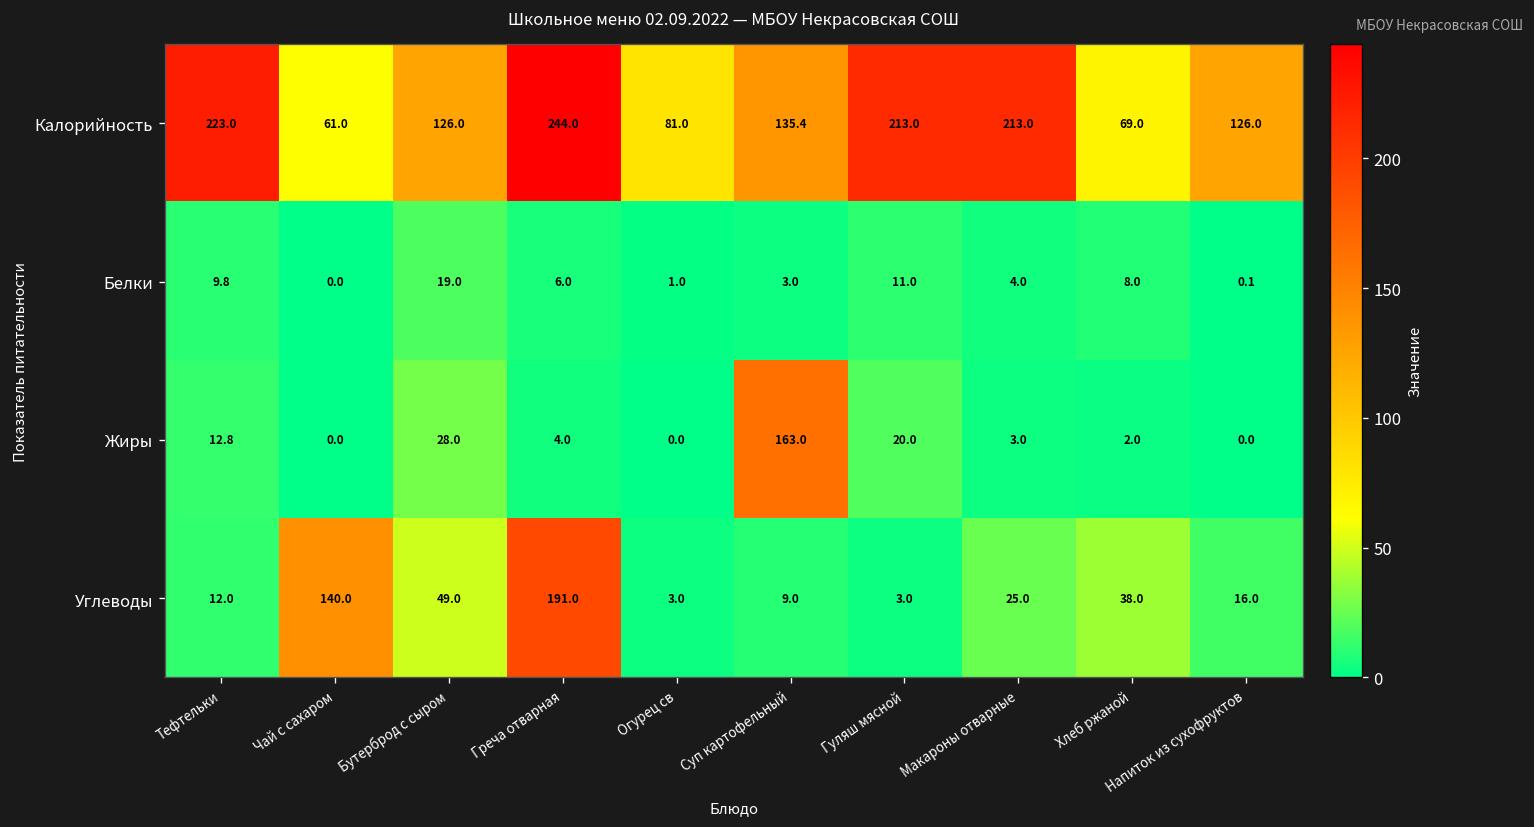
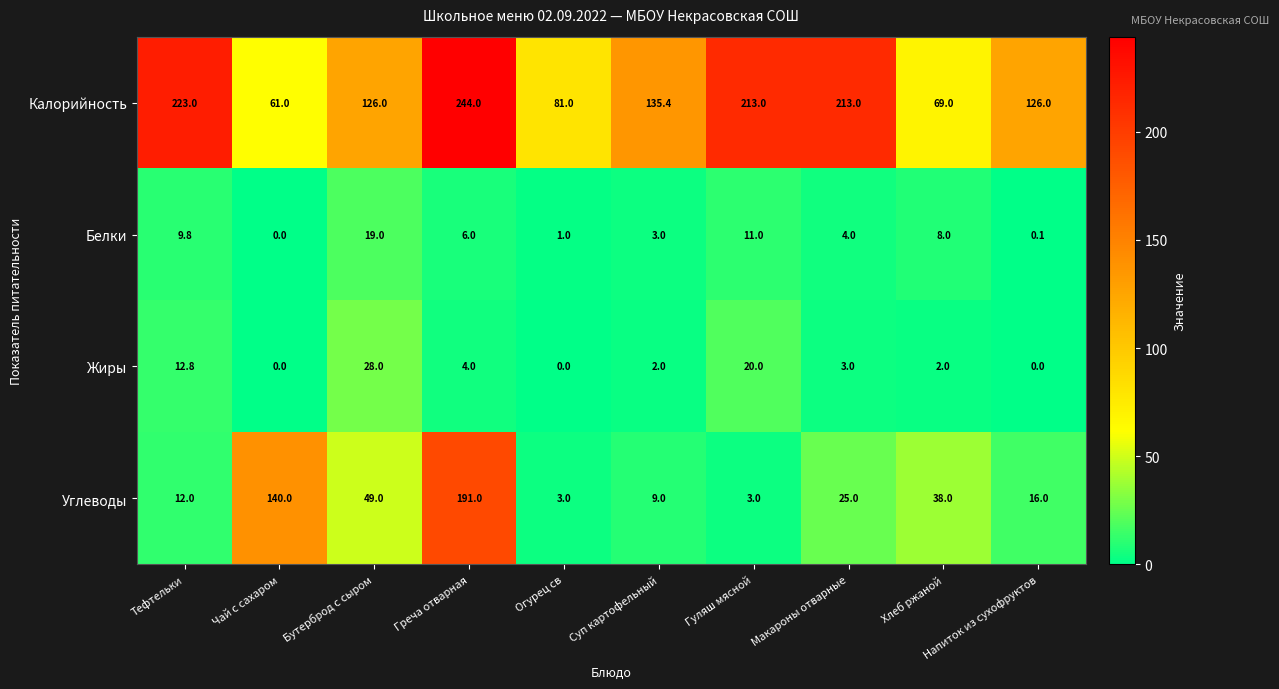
  {
    "Калорийность": {
      "Тефтельки": 223.0,
      "Чай с сахаром": 61.0,
      "Бутерброд с сыром": 126.0,
      "Греча отварная": 244.0,
      "Огурец св": 81.0,
      "Суп картофельный": 135.4,
      "Гуляш мясной": 213.0,
      "Макароны отварные": 213.0,
      "Хлеб ржаной": 69.0,
      "Напиток из сухофруктов": 126.0
    },
    "Белки": {
      "Тефтельки": 9.8,
      "Чай с сахаром": 0.0,
      "Бутерброд с сыром": 19.0,
      "Греча отварная": 6.0,
      "Огурец св": 1.0,
      "Суп картофельный": 3.0,
      "Гуляш мясной": 11.0,
      "Макароны отварные": 4.0,
      "Хлеб ржаной": 8.0,
      "Напиток из сухофруктов": 0.1
    },
    "Жиры": {
      "Тефтельки": 12.8,
      "Чай с сахаром": 0.0,
      "Бутерброд с сыром": 28.0,
      "Греча отварная": 4.0,
      "Огурец св": 0.0,
-     "Суп картофельный": 163.0,
+     "Суп картофельный": 2.0,
      "Гуляш мясной": 20.0,
      "Макароны отварные": 3.0,
      "Хлеб ржаной": 2.0,
      "Напиток из сухофруктов": 0.0
    },
    "Углеводы": {
      "Тефтельки": 12.0,
      "Чай с сахаром": 140.0,
      "Бутерброд с сыром": 49.0,
      "Греча отварная": 191.0,
      "Огурец св": 3.0,
      "Суп картофельный": 9.0,
      "Гуляш мясной": 3.0,
      "Макароны отварные": 25.0,
      "Хлеб ржаной": 38.0,
      "Напиток из сухофруктов": 16.0
    }
  }
